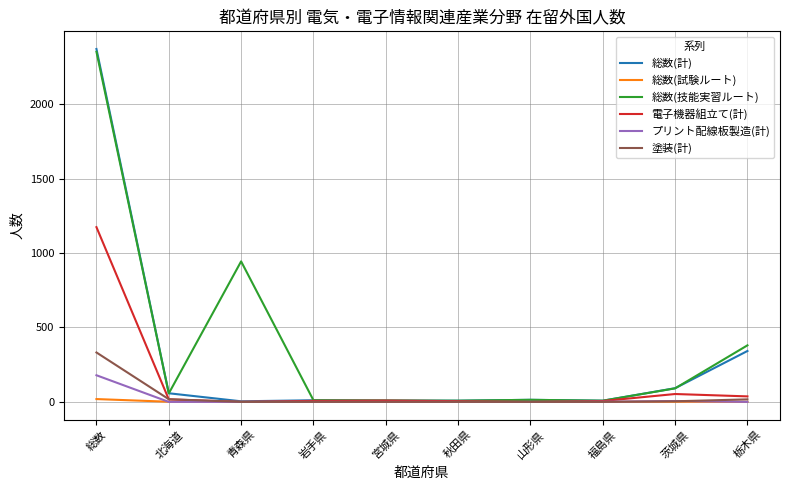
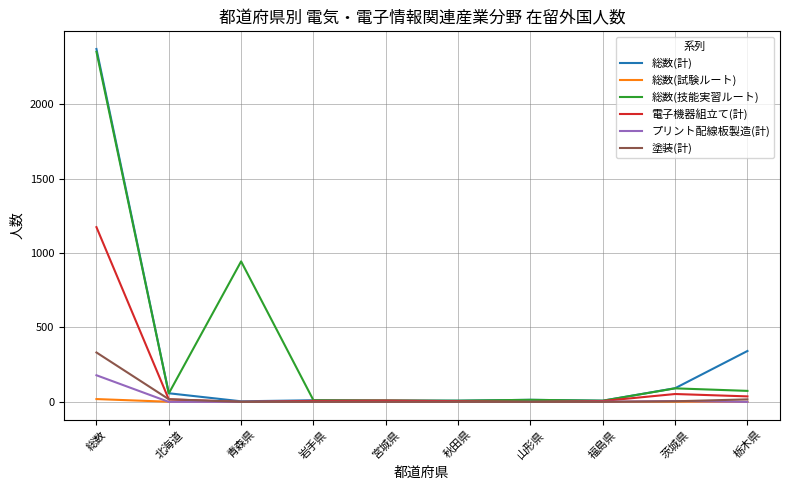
  {
    "総数(計)": {
      "総数": 2370,
      "栃木県": 340
    },
    "総数(試験ルート)": {
      "総数": 20
    },
    "総数(技能実習ルート)": {
      "総数": 2350,
      "青森県": 940,
-     "栃木県": 380
+     "栃木県": 70
    },
    "電子機器組立て(計)": {
      "総数": 1170,
      "茨城県": 50,
      "栃木県": 40
    },
    "プリント配線板製造(計)": {
      "総数": 180
    },
    "塗装(計)": {
      "総数": 330
    }
  }
